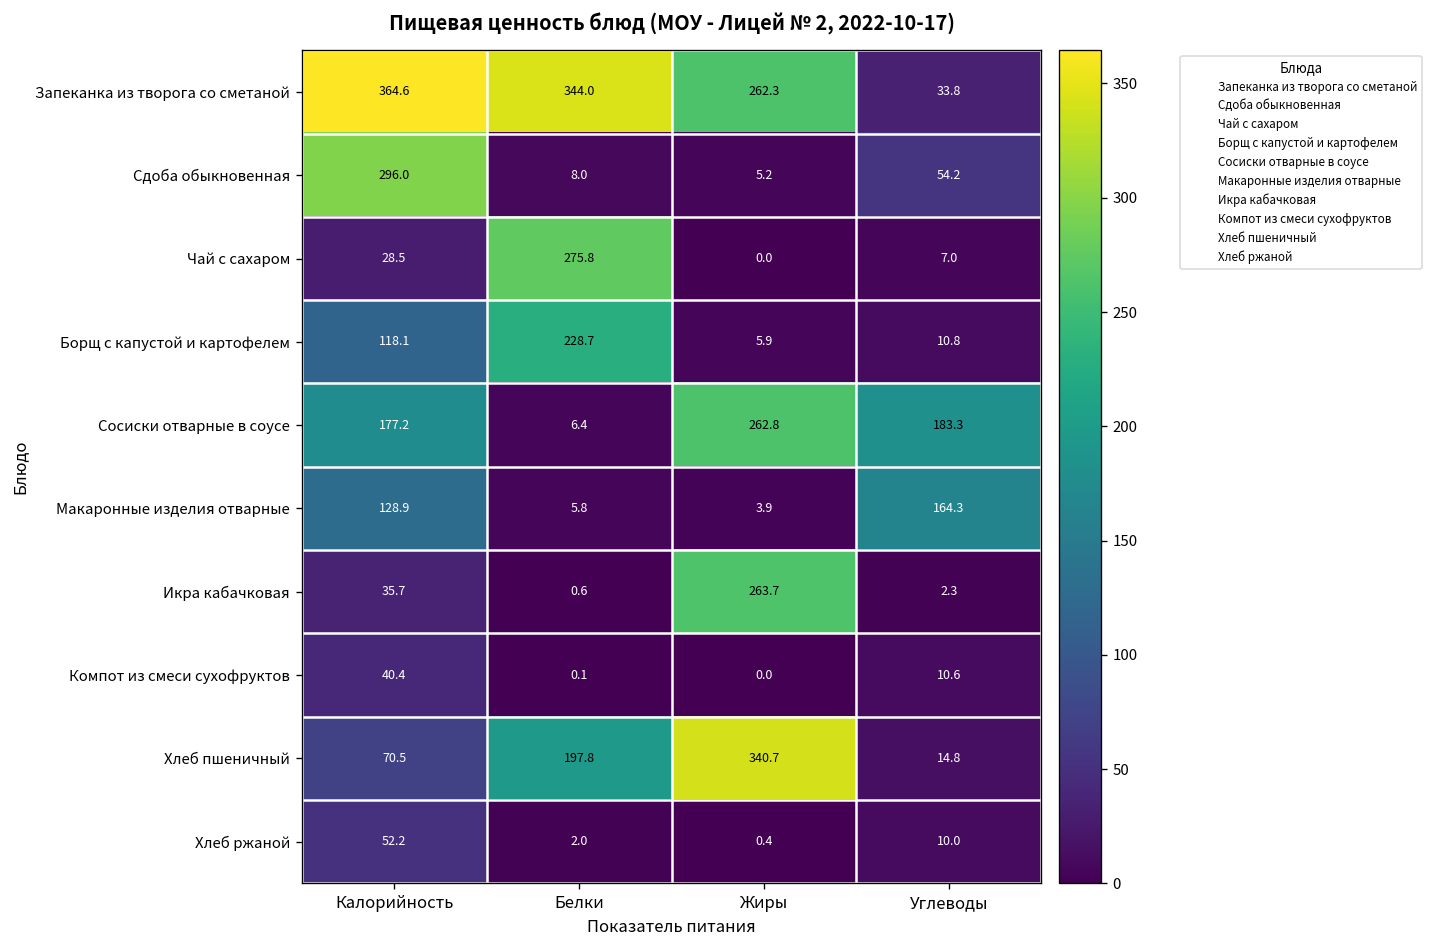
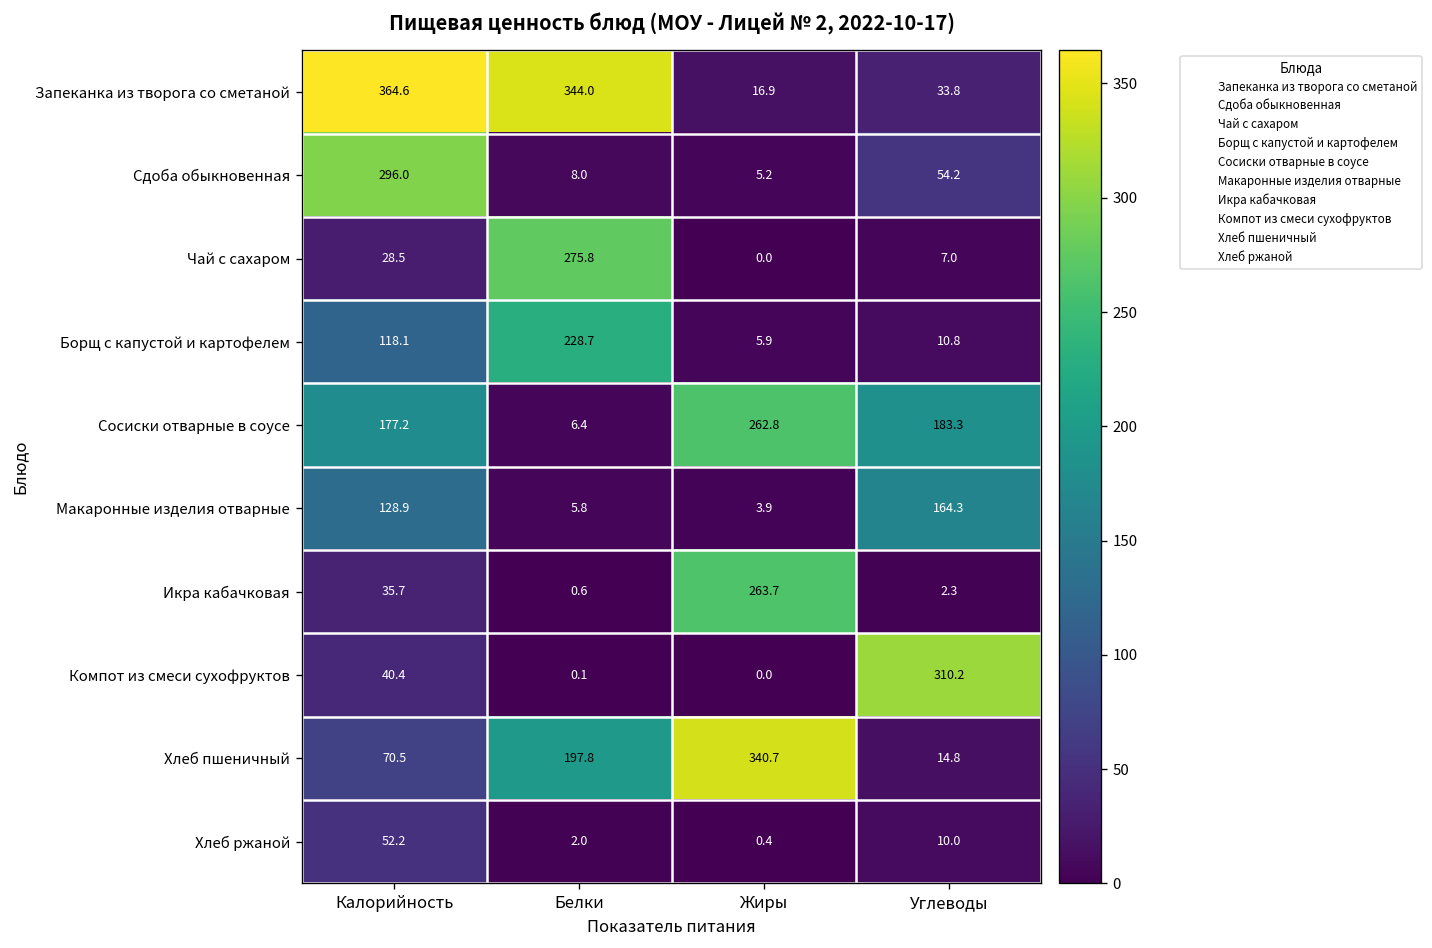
  {
    "Запеканка из творога со сметаной": {
      "Калорийность": 364.6,
      "Белки": 344.0,
-     "Жиры": 262.3,
+     "Жиры": 16.9,
      "Углеводы": 33.8
    },
    "Сдоба обыкновенная": {
      "Калорийность": 296.0,
      "Белки": 8.0,
      "Жиры": 5.2,
      "Углеводы": 54.2
    },
    "Чай с сахаром": {
      "Калорийность": 28.5,
      "Белки": 275.8,
      "Жиры": 0.0,
      "Углеводы": 7.0
    },
    "Борщ с капустой и картофелем": {
      "Калорийность": 118.1,
      "Белки": 228.7,
      "Жиры": 5.9,
      "Углеводы": 10.8
    },
    "Сосиски отварные в соусе": {
      "Калорийность": 177.2,
      "Белки": 6.4,
      "Жиры": 262.8,
      "Углеводы": 183.3
    },
    "Макаронные изделия отварные": {
      "Калорийность": 128.9,
      "Белки": 5.8,
      "Жиры": 3.9,
      "Углеводы": 164.3
    },
    "Икра кабачковая": {
      "Калорийность": 35.7,
      "Белки": 0.6,
      "Жиры": 263.7,
      "Углеводы": 2.3
    },
    "Компот из смеси сухофруктов": {
      "Калорийность": 40.4,
      "Белки": 0.1,
      "Жиры": 0.0,
-     "Углеводы": 10.6
+     "Углеводы": 310.2
    },
    "Хлеб пшеничный": {
      "Калорийность": 70.5,
      "Белки": 197.8,
      "Жиры": 340.7,
      "Углеводы": 14.8
    },
    "Хлеб ржаной": {
      "Калорийность": 52.2,
      "Белки": 2.0,
      "Жиры": 0.4,
      "Углеводы": 10.0
    }
  }
